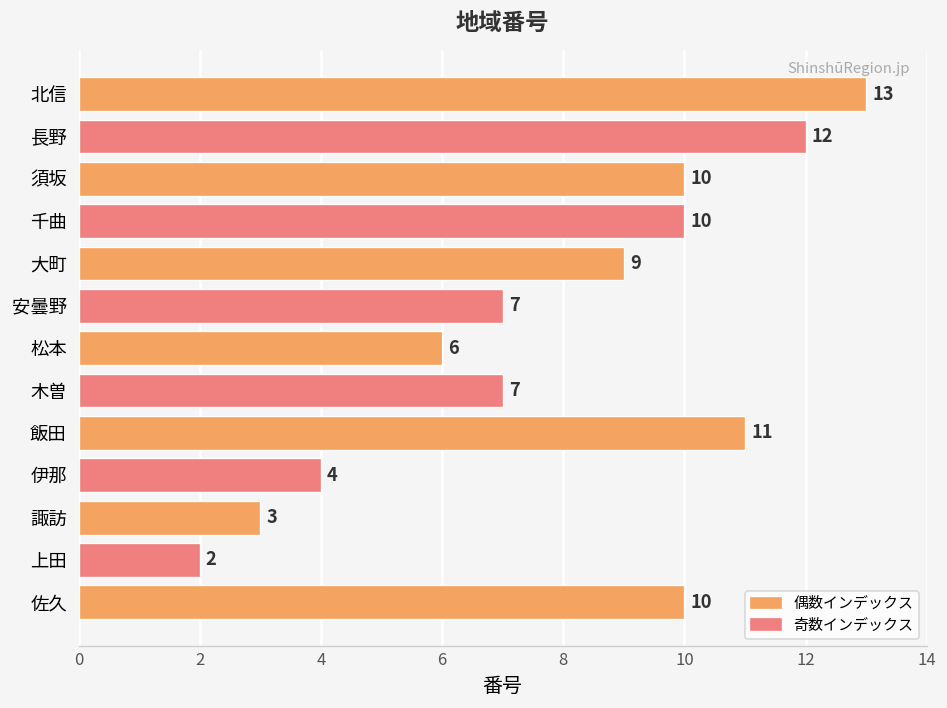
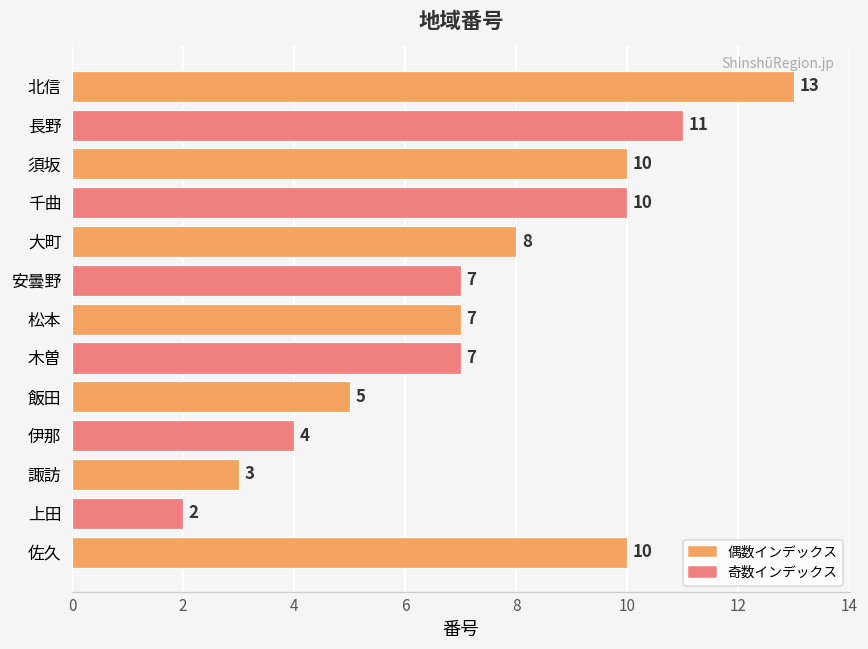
  {
    "北信": 13,
-   "長野": 12,
+   "長野": 11,
    "須坂": 10,
    "千曲": 10,
-   "大町": 9,
+   "大町": 8,
    "安曇野": 7,
-   "松本": 6,
+   "松本": 7,
    "木曽": 7,
-   "飯田": 11,
+   "飯田": 5,
    "伊那": 4,
    "諏訪": 3,
    "上田": 2,
    "佐久": 10
  }
